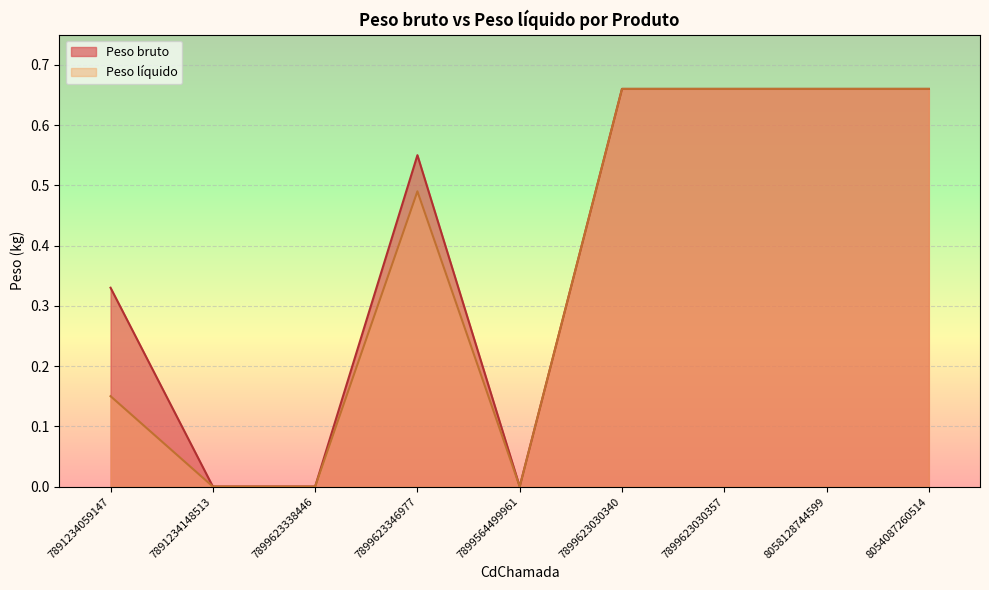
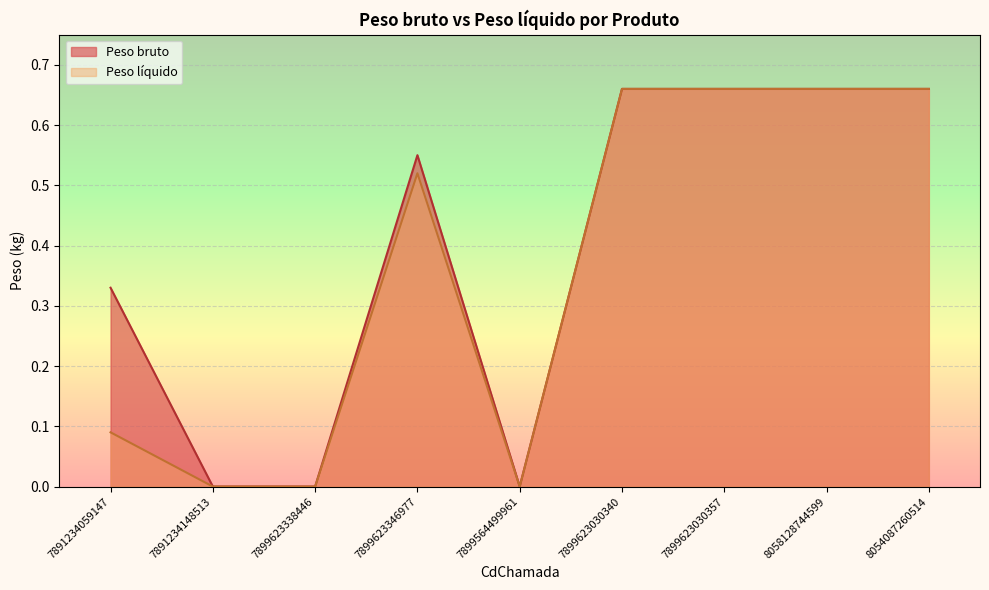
  {
    "Peso bruto": {
      "7891234059147": 0.33,
      "7899623346977": 0.55
    },
    "Peso líquido": {
-     "7891234059147": 0.15,
-     "7899623346977": 0.49
+     "7891234059147": 0.09,
+     "7899623346977": 0.52
    }
  }
